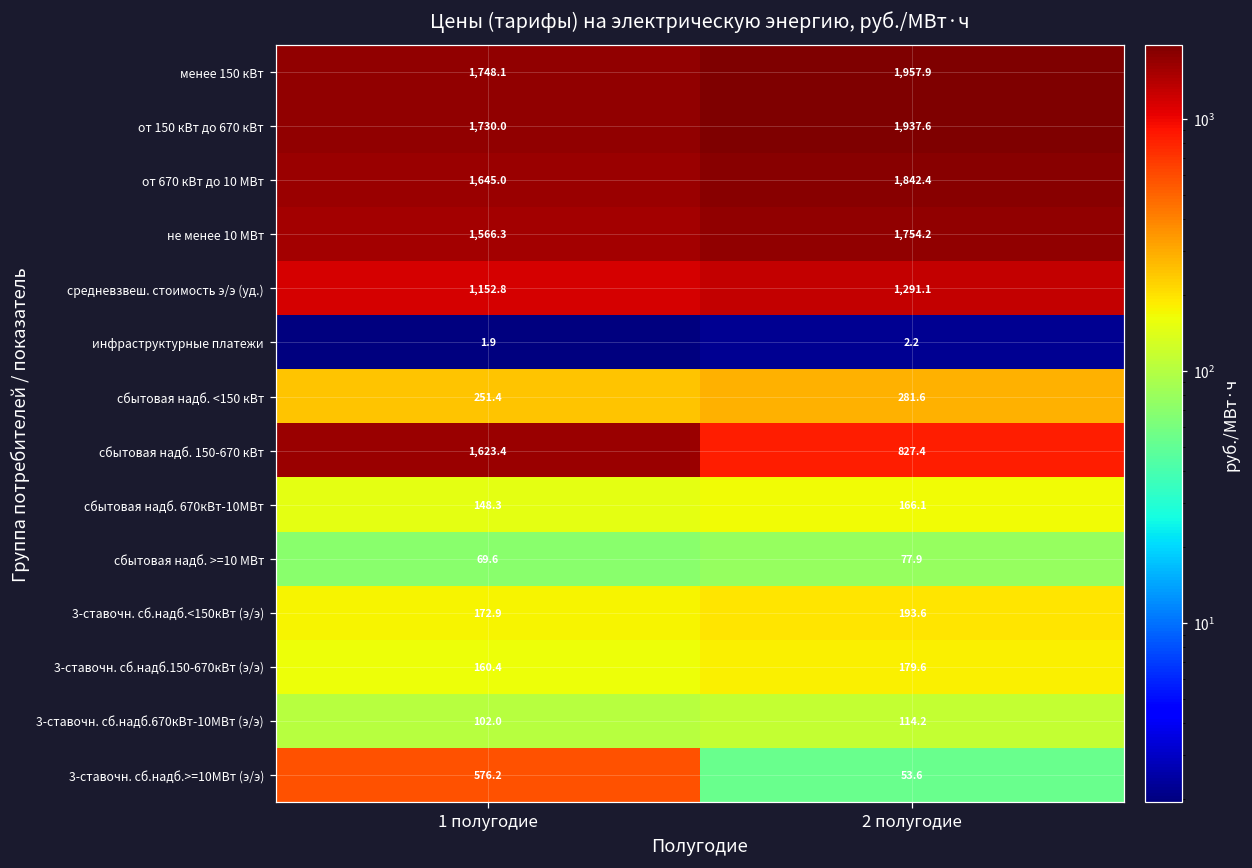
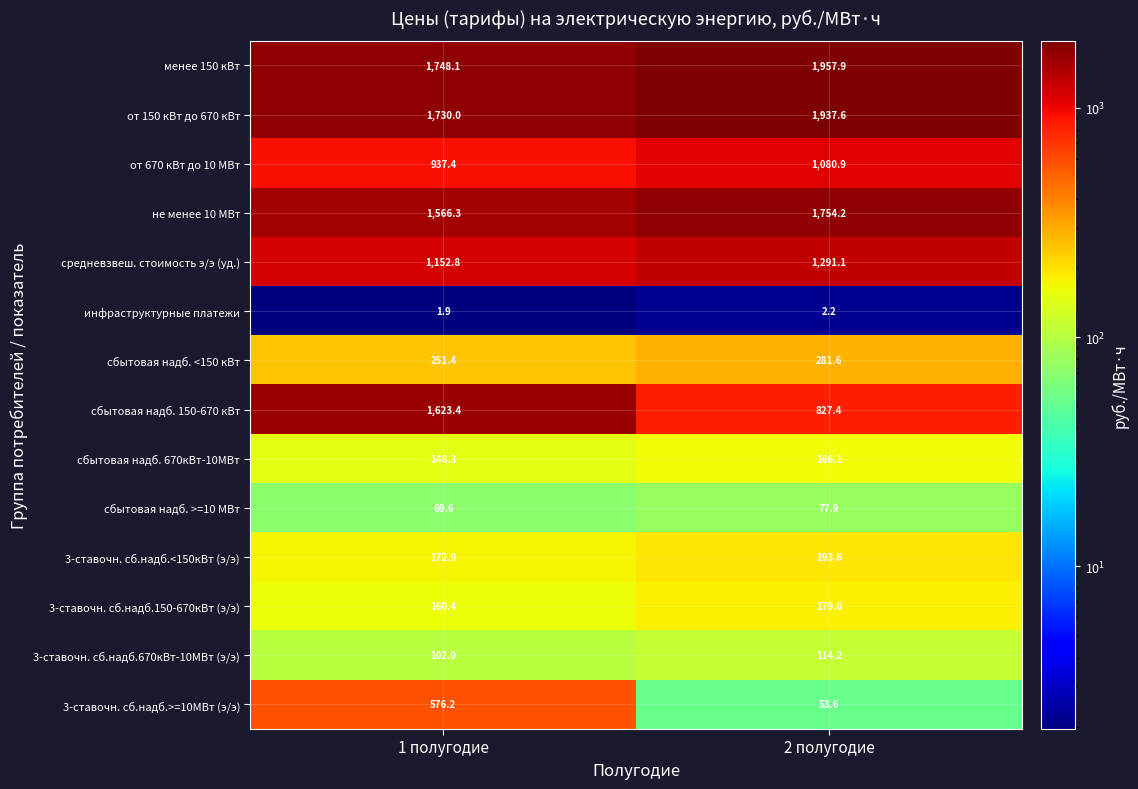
  {
    "менее 150 кВт": {
      "1 полугодие": "1,748.1",
      "2 полугодие": "1,957.9"
    },
    "от 150 кВт до 670 кВт": {
      "1 полугодие": "1,730.0",
      "2 полугодие": "1,937.6"
    },
    "от 670 кВт до 10 МВт": {
-     "1 полугодие": "1,645.0",
-     "2 полугодие": "1,842.4"
+     "1 полугодие": "937.4",
+     "2 полугодие": "1,080.9"
    },
    "не менее 10 МВт": {
      "1 полугодие": "1,566.3",
      "2 полугодие": "1,754.2"
    },
    "средневзвеш. стоимость э/э (уд.)": {
      "1 полугодие": "1,152.8",
      "2 полугодие": "1,291.1"
    },
    "инфраструктурные платежи": {
      "1 полугодие": "1.9",
      "2 полугодие": "2.2"
    },
    "сбытовая надб. <150 кВт": {
      "1 полугодие": "251.4",
      "2 полугодие": "281.6"
    },
    "сбытовая надб. 150-670 кВт": {
      "1 полугодие": "1,623.4",
      "2 полугодие": "827.4"
    },
    "сбытовая надб. 670кВт-10МВт": {
      "1 полугодие": "148.3",
      "2 полугодие": "166.1"
    },
    "сбытовая надб. >=10 МВт": {
      "1 полугодие": "69.6",
      "2 полугодие": "77.9"
    },
    "3-ставочн. сб.надб.<150кВт (э/э)": {
      "1 полугодие": "172.9",
      "2 полугодие": "193.6"
    },
    "3-ставочн. сб.надб.150-670кВт (э/э)": {
      "1 полугодие": "160.4",
      "2 полугодие": "179.6"
    },
    "3-ставочн. сб.надб.670кВт-10МВт (э/э)": {
      "1 полугодие": "102.0",
      "2 полугодие": "114.2"
    },
    "3-ставочн. сб.надб.>=10МВт (э/э)": {
      "1 полугодие": "576.2",
      "2 полугодие": "53.6"
    }
  }
